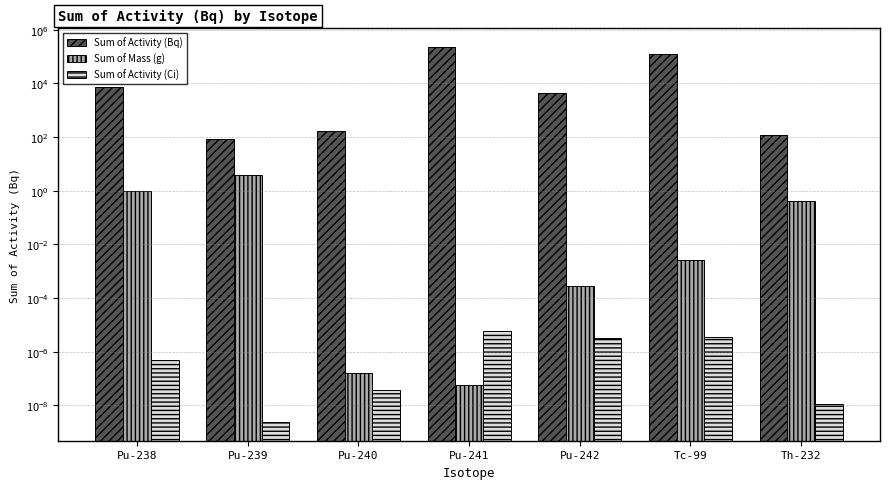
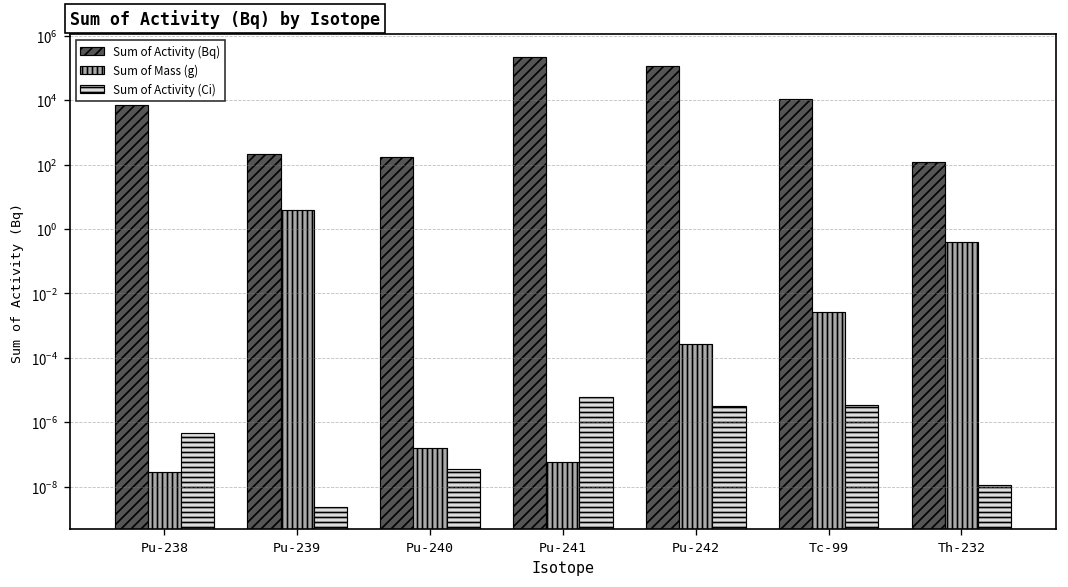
  {
    "Sum of Activity (Bq)": {
      "Pu-238": 7000,
-     "Pu-239": 90,
+     "Pu-239": 200,
      "Pu-240": 200,
      "Pu-241": 200000,
-     "Pu-242": 5000,
-     "Tc-99": 100000,
+     "Pu-242": 120000,
+     "Tc-99": 11000,
      "Th-232": 100
    },
    "Sum of Mass (g)": {
-     "Pu-238": 1,
+     "Pu-238": 0,
      "Pu-239": 4,
      "Pu-240": 0.0000002,
      "Pu-241": 0.00000006,
      "Pu-242": 0.0003,
      "Tc-99": 0.003,
      "Th-232": 0.4
    },
    "Sum of Activity (Ci)": {
      "Pu-238": 0.0000005,
      "Pu-239": 0.000000002,
      "Pu-240": 0.00000004,
      "Pu-241": 0.000006,
      "Pu-242": 0.000003,
      "Tc-99": 0.000003,
      "Th-232": 0.000000011
    }
  }
